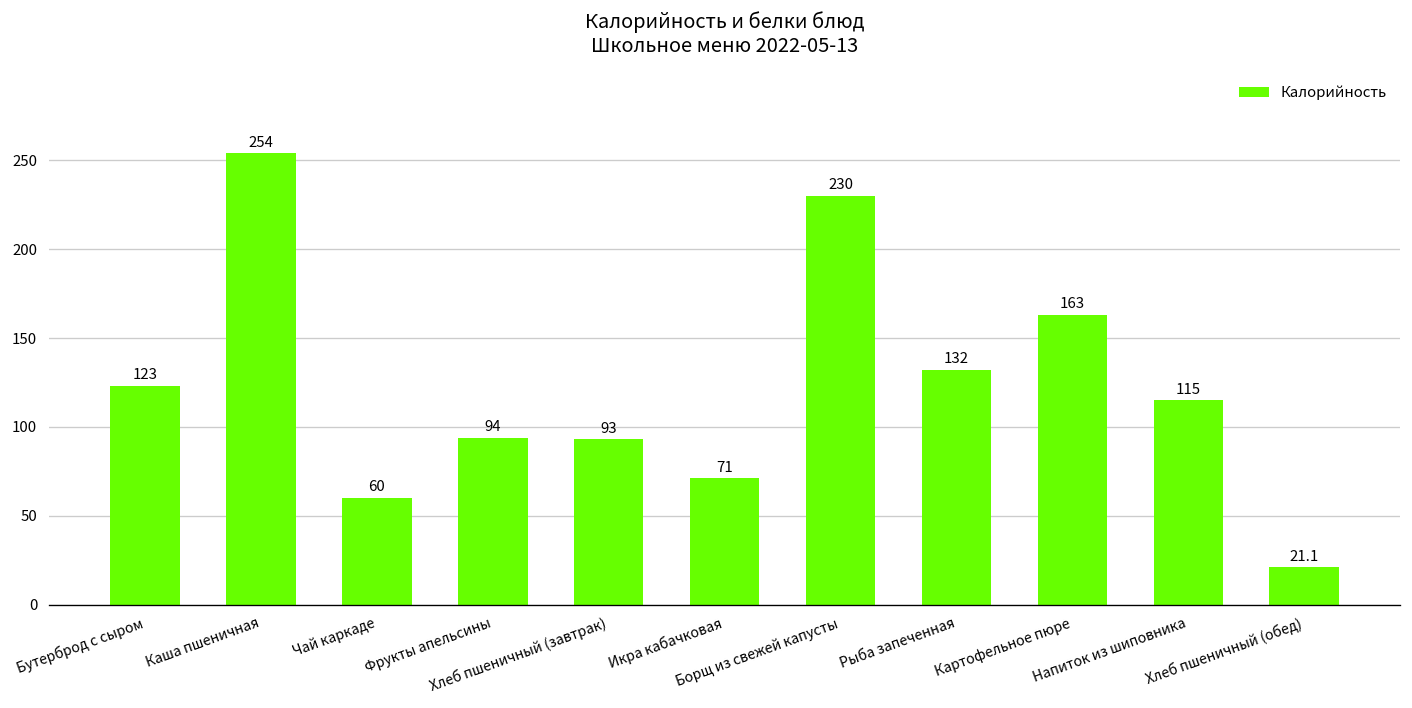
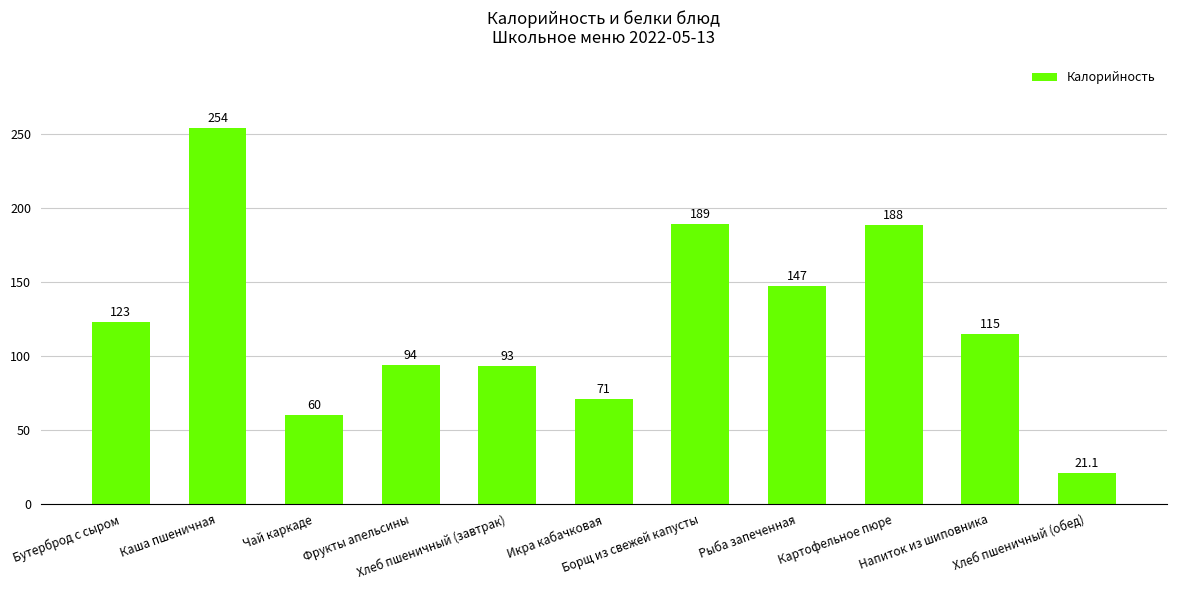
  {
    "Бутерброд с сыром": 123,
    "Каша пшеничная": 254,
    "Чай каркаде": 60,
    "Фрукты апельсины": 94,
    "Хлеб пшеничный (завтрак)": 93,
    "Икра кабачковая": 71,
-   "Борщ из свежей капусты": 230,
-   "Рыба запеченная": 132,
-   "Картофельное пюре": 163,
+   "Борщ из свежей капусты": 189,
+   "Рыба запеченная": 147,
+   "Картофельное пюре": 188,
    "Напиток из шиповника": 115,
    "Хлеб пшеничный (обед)": 21.1
  }
